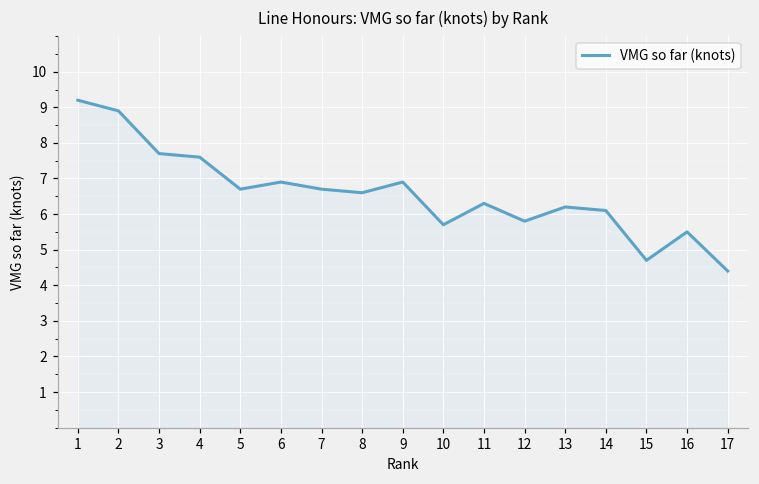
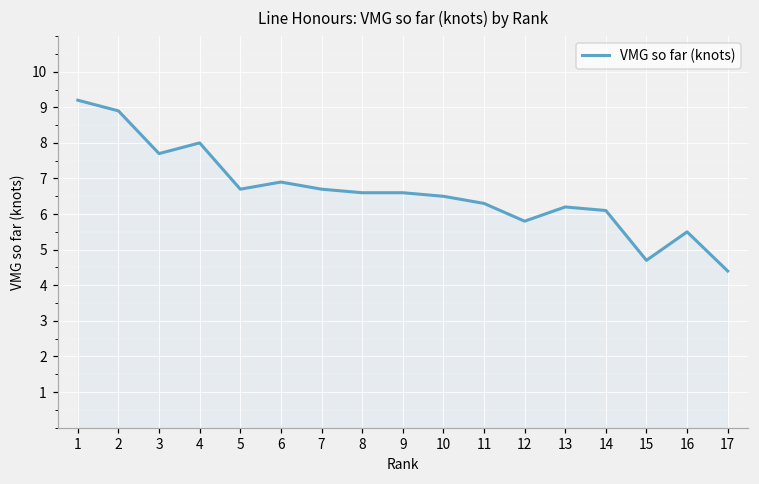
  {
    "1": 9.2,
    "2": 8.9,
    "3": 7.7,
-   "4": 7.6,
+   "4": 8.0,
    "5": 6.7,
    "6": 6.9,
    "7": 6.7,
    "8": 6.6,
-   "9": 6.9,
-   "10": 5.7,
+   "9": 6.6,
+   "10": 6.5,
    "11": 6.3,
    "12": 5.8,
    "13": 6.2,
    "14": 6.1,
    "15": 4.7,
    "16": 5.5,
    "17": 4.4
  }
